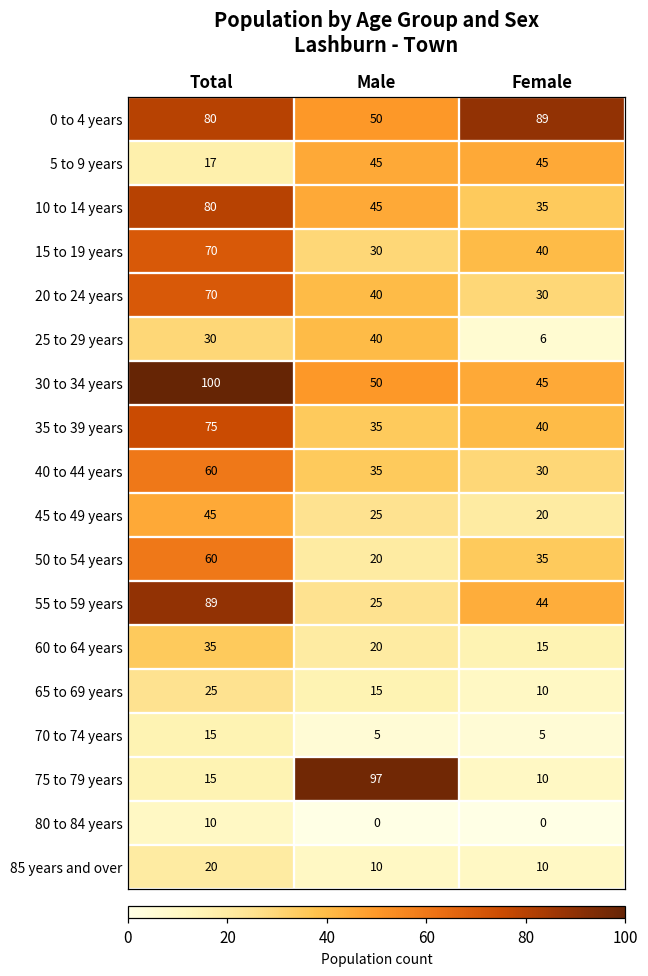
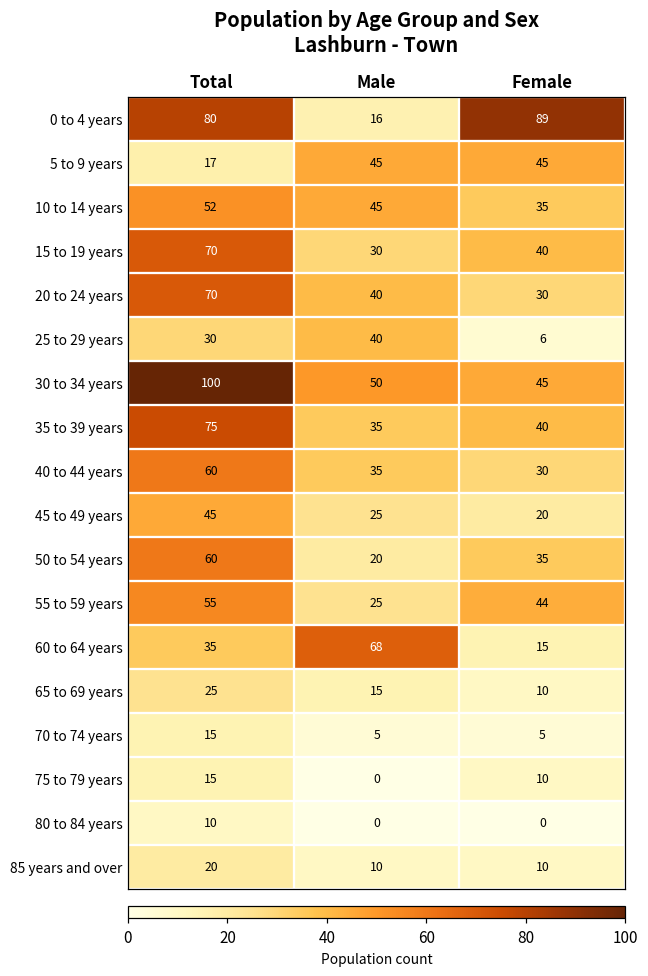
  {
    "0 to 4 years": {
      "Total": 80,
-     "Male": 50,
+     "Male": 16,
      "Female": 89
    },
    "5 to 9 years": {
      "Total": 17,
      "Male": 45,
      "Female": 45
    },
    "10 to 14 years": {
-     "Total": 80,
+     "Total": 52,
      "Male": 45,
      "Female": 35
    },
    "15 to 19 years": {
      "Total": 70,
      "Male": 30,
      "Female": 40
    },
    "20 to 24 years": {
      "Total": 70,
      "Male": 40,
      "Female": 30
    },
    "25 to 29 years": {
      "Total": 30,
      "Male": 40,
      "Female": 6
    },
    "30 to 34 years": {
      "Total": 100,
      "Male": 50,
      "Female": 45
    },
    "35 to 39 years": {
      "Total": 75,
      "Male": 35,
      "Female": 40
    },
    "40 to 44 years": {
      "Total": 60,
      "Male": 35,
      "Female": 30
    },
    "45 to 49 years": {
      "Total": 45,
      "Male": 25,
      "Female": 20
    },
    "50 to 54 years": {
      "Total": 60,
      "Male": 20,
      "Female": 35
    },
    "55 to 59 years": {
-     "Total": 89,
+     "Total": 55,
      "Male": 25,
      "Female": 44
    },
    "60 to 64 years": {
      "Total": 35,
-     "Male": 20,
+     "Male": 68,
      "Female": 15
    },
    "65 to 69 years": {
      "Total": 25,
      "Male": 15,
      "Female": 10
    },
    "70 to 74 years": {
      "Total": 15,
      "Male": 5,
      "Female": 5
    },
    "75 to 79 years": {
      "Total": 15,
-     "Male": 97,
+     "Male": 0,
      "Female": 10
    },
    "80 to 84 years": {
      "Total": 10,
      "Male": 0,
      "Female": 0
    },
    "85 years and over": {
      "Total": 20,
      "Male": 10,
      "Female": 10
    }
  }
